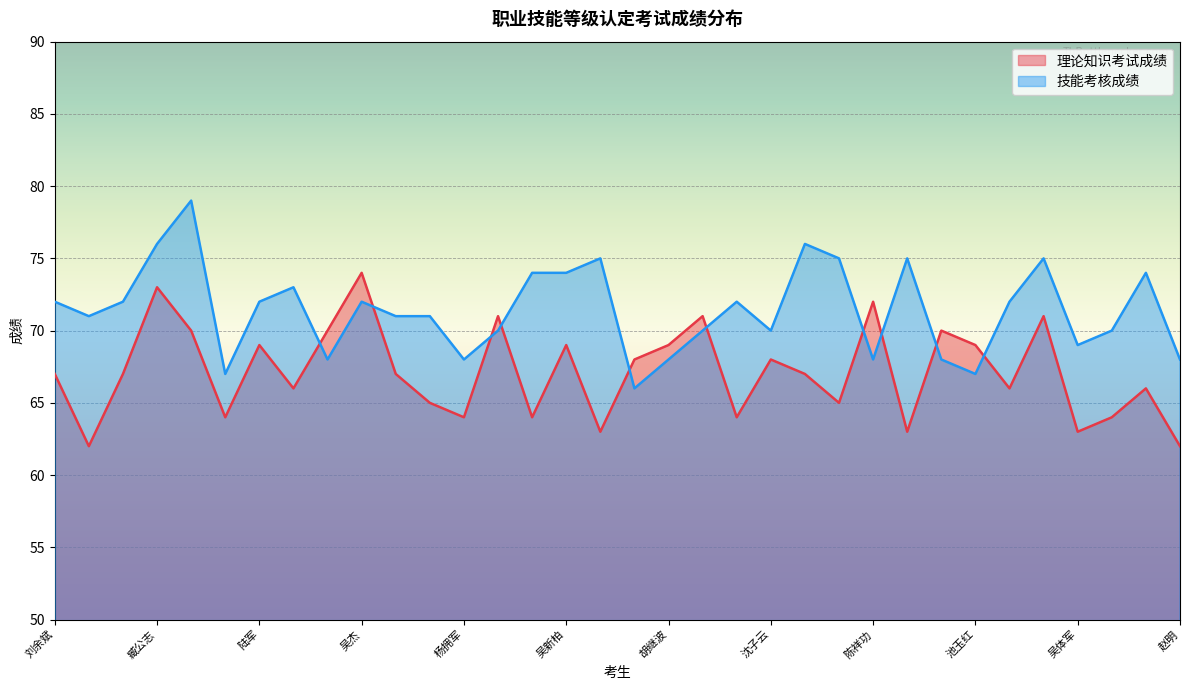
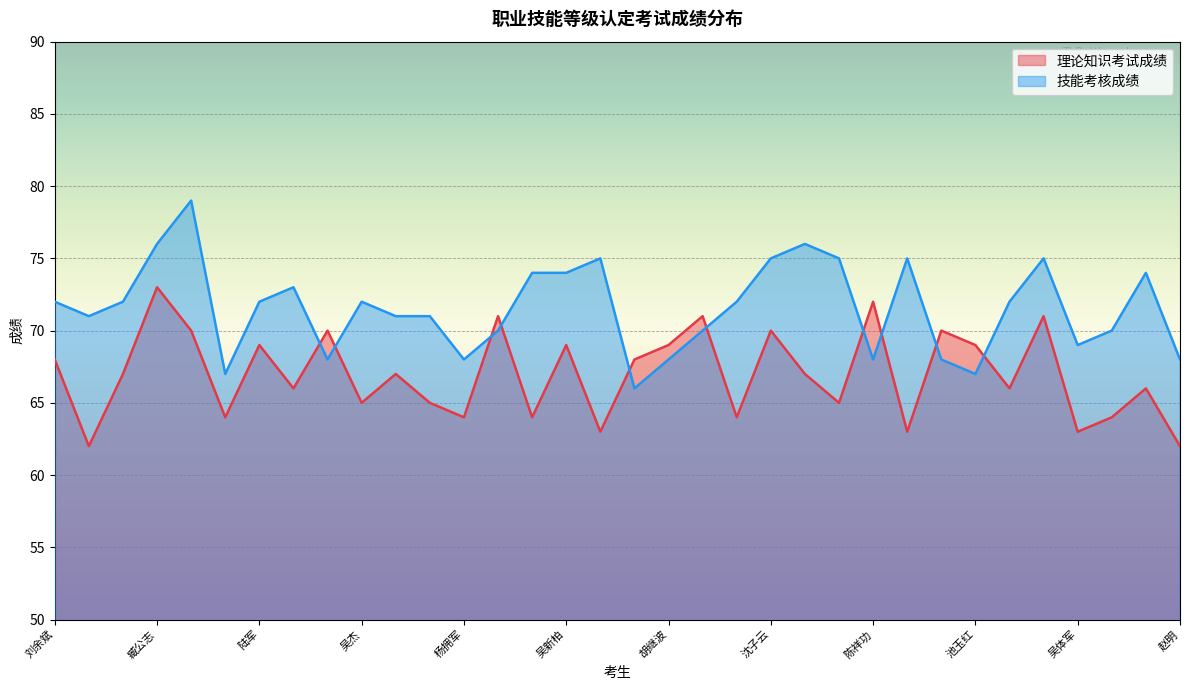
  {
    "理论知识考试成绩": {
-     "刘余斌": 67,
+     "刘余斌": 68,
      "臧公志": 73,
      "陆军": 69,
-     "吴杰": 74,
+     "吴杰": 65,
      "杨拥军": 64,
      "吴新柏": 69,
      "胡继波": 69,
-     "沈子云": 68,
+     "沈子云": 70,
      "陈祥功": 72,
      "池玉红": 69,
      "吴体军": 63,
      "赵明": 62
    },
    "技能考核成绩": {
      "刘余斌": 72,
      "臧公志": 76,
      "陆军": 72,
      "吴杰": 72,
      "杨拥军": 68,
      "吴新柏": 74,
      "胡继波": 68,
-     "沈子云": 70,
+     "沈子云": 75,
      "陈祥功": 68,
      "池玉红": 67,
      "吴体军": 69,
      "赵明": 68
    }
  }
